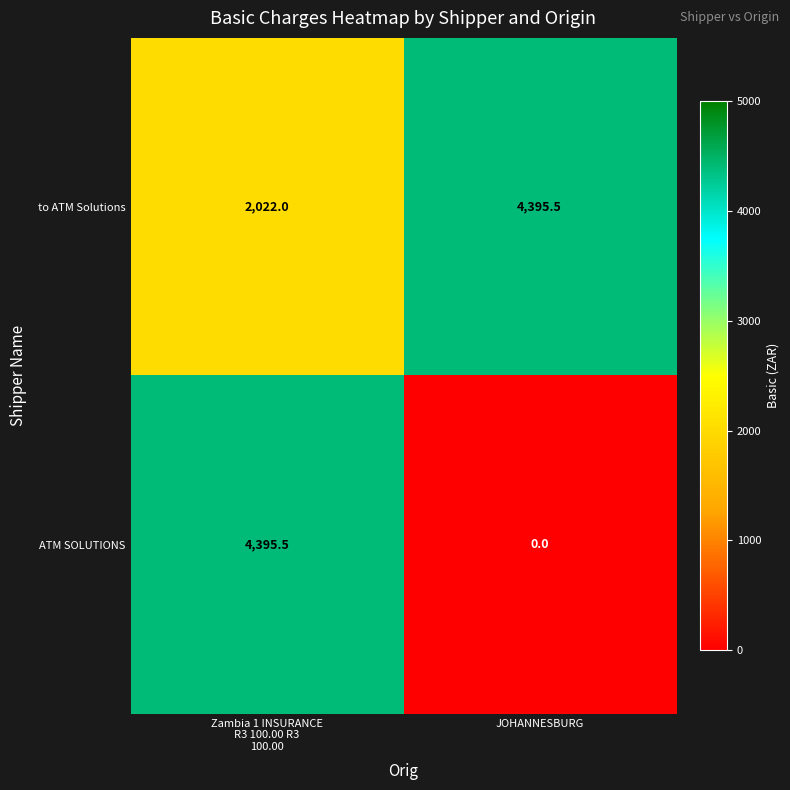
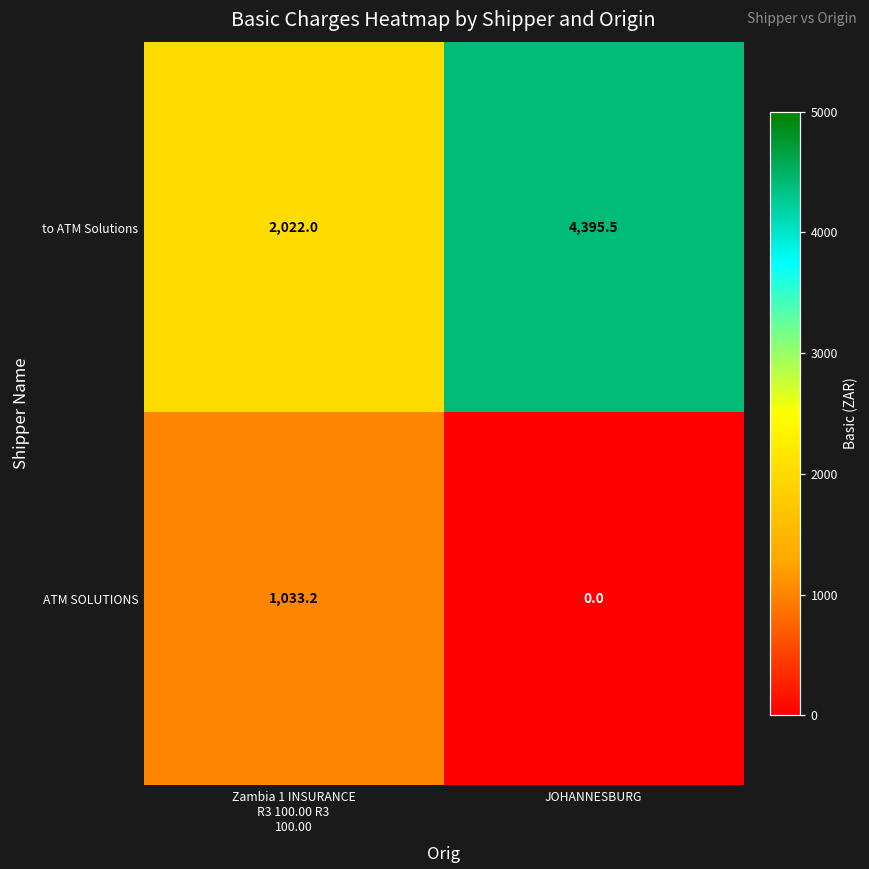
  {
    "to ATM Solutions": {
      "Zambia 1 INSURANCE R3 100.00 R3 100.00": "2,022.0",
      "JOHANNESBURG": "4,395.5"
    },
    "ATM SOLUTIONS": {
-     "Zambia 1 INSURANCE R3 100.00 R3 100.00": "4,395.5",
+     "Zambia 1 INSURANCE R3 100.00 R3 100.00": "1,033.2",
      "JOHANNESBURG": "0.0"
    }
  }
